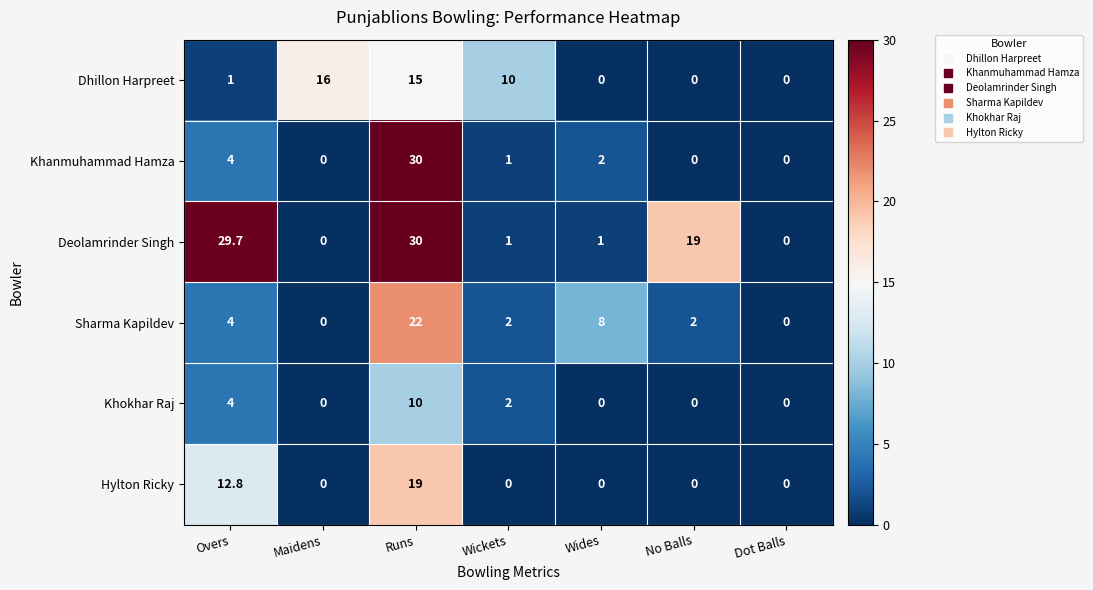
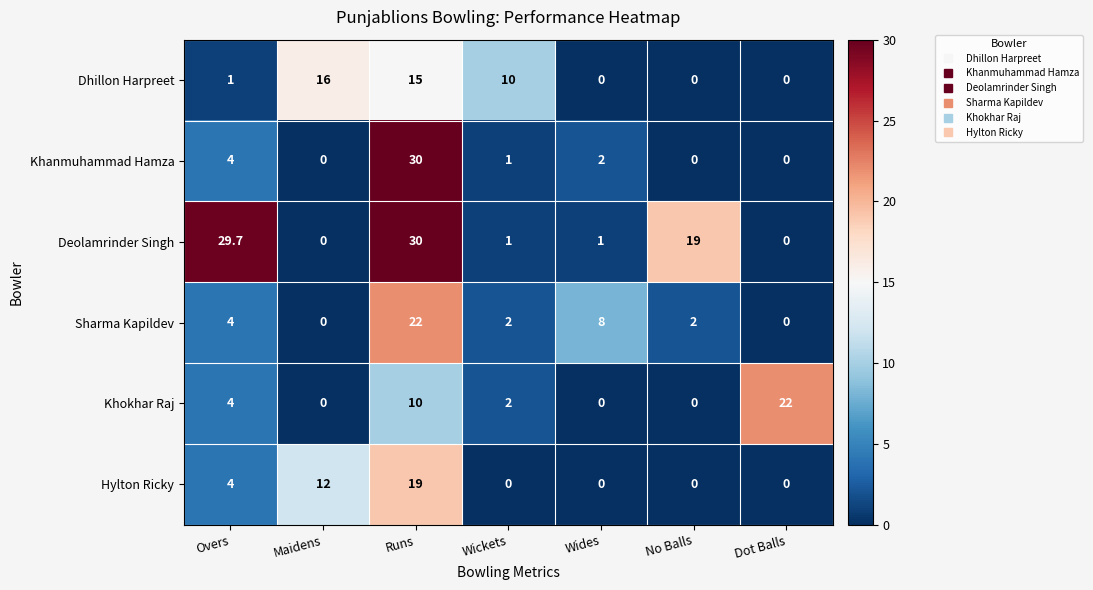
  {
    "Dhillon Harpreet": {
      "Overs": 1,
      "Maidens": 16,
      "Runs": 15,
      "Wickets": 10,
      "Wides": 0,
      "No Balls": 0,
      "Dot Balls": 0
    },
    "Khanmuhammad Hamza": {
      "Overs": 4,
      "Maidens": 0,
      "Runs": 30,
      "Wickets": 1,
      "Wides": 2,
      "No Balls": 0,
      "Dot Balls": 0
    },
    "Deolamrinder Singh": {
      "Overs": 29.7,
      "Maidens": 0,
      "Runs": 30,
      "Wickets": 1,
      "Wides": 1,
      "No Balls": 19,
      "Dot Balls": 0
    },
    "Sharma Kapildev": {
      "Overs": 4,
      "Maidens": 0,
      "Runs": 22,
      "Wickets": 2,
      "Wides": 8,
      "No Balls": 2,
      "Dot Balls": 0
    },
    "Khokhar Raj": {
      "Overs": 4,
      "Maidens": 0,
      "Runs": 10,
      "Wickets": 2,
      "Wides": 0,
      "No Balls": 0,
-     "Dot Balls": 0
+     "Dot Balls": 22
    },
    "Hylton Ricky": {
-     "Overs": 12.8,
-     "Maidens": 0,
+     "Overs": 4,
+     "Maidens": 12,
      "Runs": 19,
      "Wickets": 0,
      "Wides": 0,
      "No Balls": 0,
      "Dot Balls": 0
    }
  }
